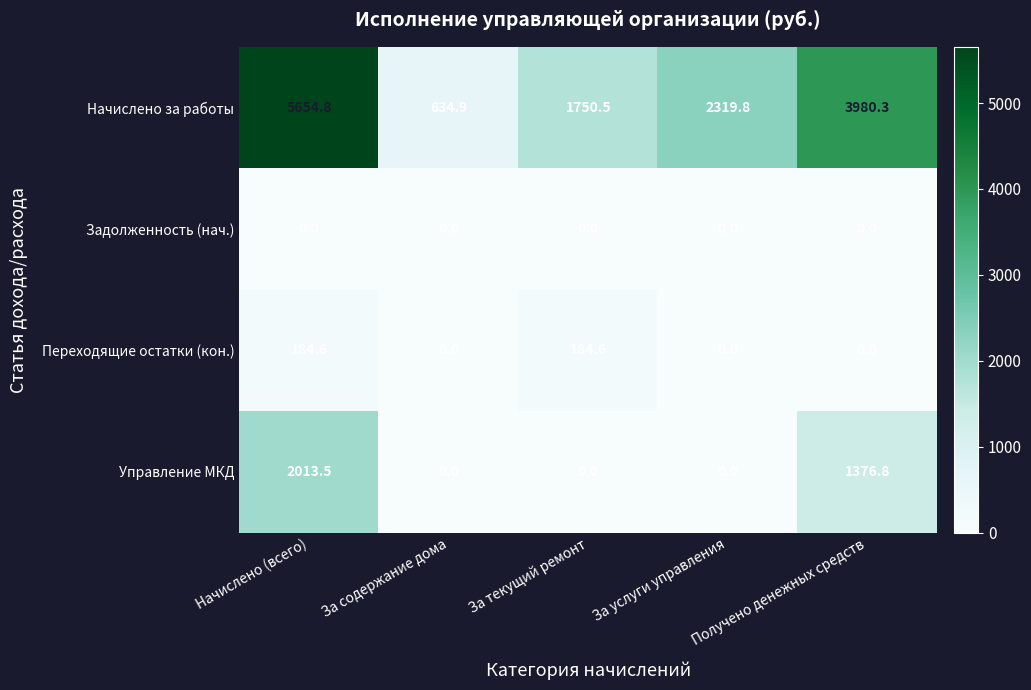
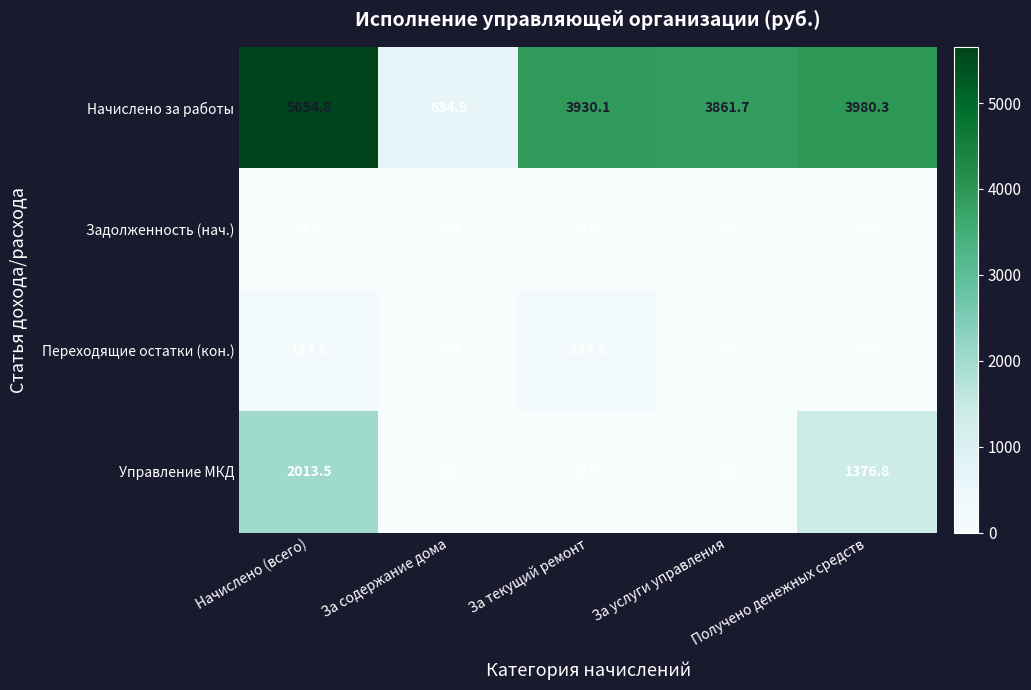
  {
    "Начислено за работы": {
-     "За текущий ремонт": 1750.5,
-     "За услуги управления": 2319.8,
+     "За текущий ремонт": 3930.1,
+     "За услуги управления": 3861.7,
      "Получено денежных средств": 3980.3
    },
    "Управление МКД": {
      "Начислено (всего)": 2013.5,
      "Получено денежных средств": 1376.8
    }
  }
